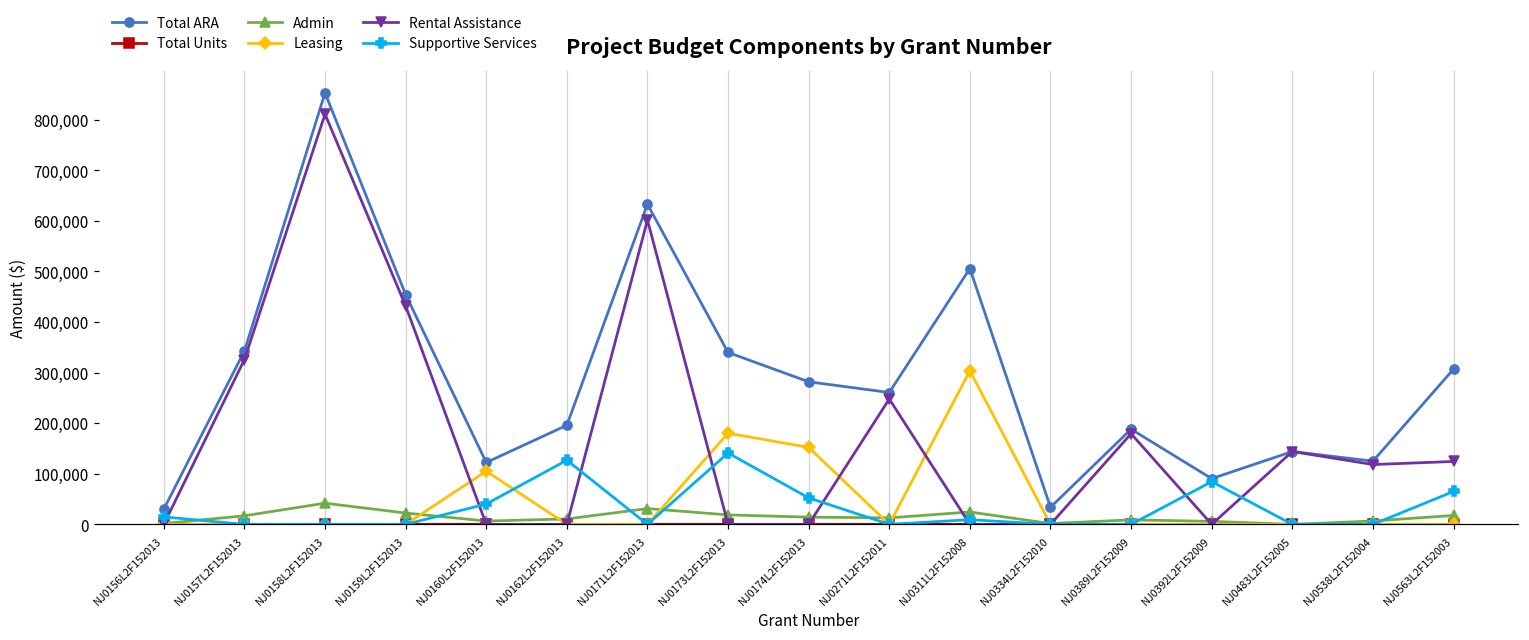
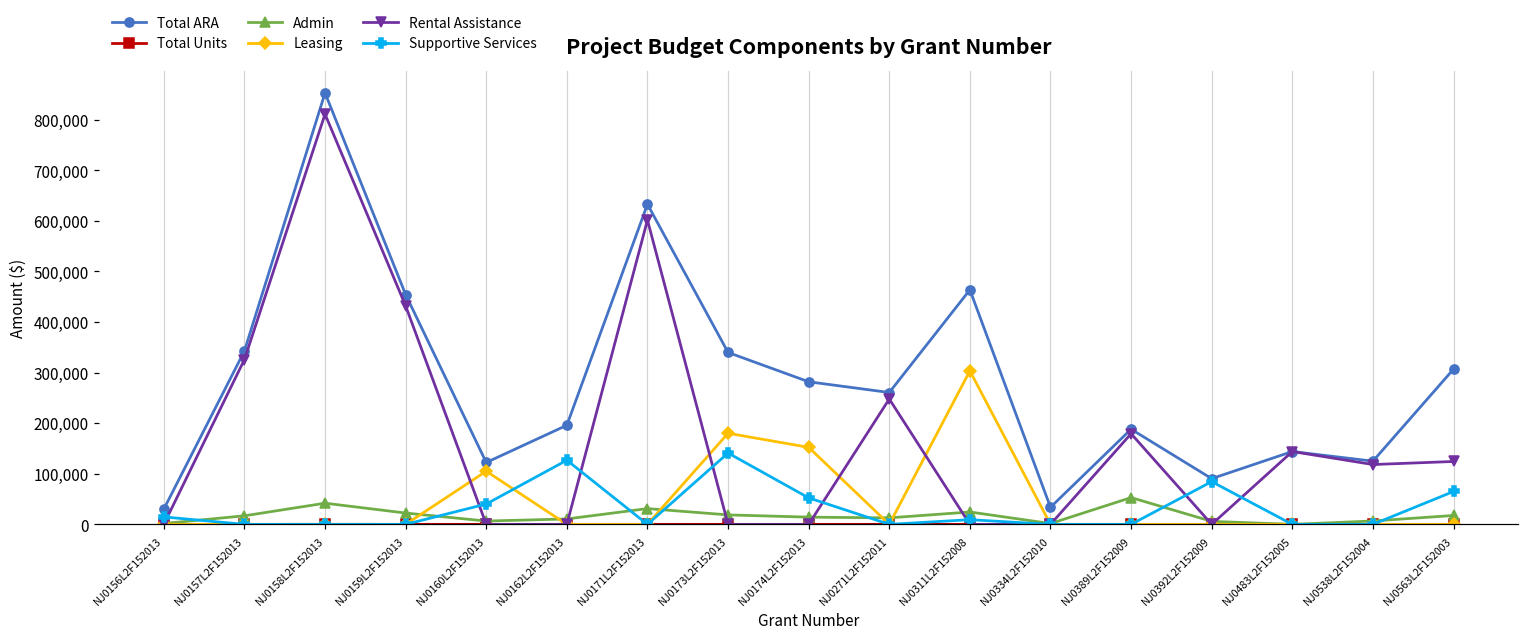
  {
    "Total ARA": {
      "NJ0156L2F152013": "30,000",
      "NJ0157L2F152013": "340,000",
      "NJ0158L2F152013": "850,000",
      "NJ0159L2F152013": "450,000",
      "NJ0160L2F152013": "120,000",
      "NJ0162L2F152013": "200,000",
      "NJ0171L2F152013": "630,000",
      "NJ0173L2F152013": "340,000",
      "NJ0174L2F152013": "280,000",
      "NJ0271L2F152011": "260,000",
-     "NJ0311L2F152008": "510,000",
+     "NJ0311L2F152008": "460,000",
      "NJ0334L2F152010": "30,000",
      "NJ0389L2F152009": "190,000",
      "NJ0392L2F152009": "90,000",
      "NJ0538L2F152004": "120,000",
      "NJ0563L2F152003": "310,000"
    },
    "Admin": {
      "NJ0157L2F152013": "20,000",
      "NJ0158L2F152013": "40,000",
      "NJ0159L2F152013": "20,000",
      "NJ0160L2F152013": "10,000",
      "NJ0162L2F152013": "10,000",
      "NJ0171L2F152013": "30,000",
      "NJ0173L2F152013": "20,000",
      "NJ0174L2F152013": "10,000",
      "NJ0271L2F152011": "10,000",
      "NJ0311L2F152008": "20,000",
-     "NJ0389L2F152009": "10,000",
+     "NJ0389L2F152009": "50,000",
      "NJ0392L2F152009": "10,000",
      "NJ0538L2F152004": "10,000",
      "NJ0563L2F152003": "20,000"
    },
    "Leasing": {
      "NJ0160L2F152013": "110,000",
      "NJ0173L2F152013": "180,000",
      "NJ0174L2F152013": "150,000",
      "NJ0311L2F152008": "300,000"
    },
    "Rental Assistance": {
      "NJ0157L2F152013": "330,000",
      "NJ0158L2F152013": "810,000",
      "NJ0159L2F152013": "430,000",
      "NJ0171L2F152013": "600,000",
      "NJ0271L2F152011": "250,000",
      "NJ0389L2F152009": "180,000",
      "NJ0538L2F152004": "120,000",
      "NJ0563L2F152003": "120,000"
    },
    "Supportive Services": {
      "NJ0156L2F152013": "10,000",
      "NJ0160L2F152013": "40,000",
      "NJ0162L2F152013": "130,000",
      "NJ0173L2F152013": "140,000",
      "NJ0174L2F152013": "50,000",
      "NJ0311L2F152008": "10,000",
      "NJ0392L2F152009": "80,000",
      "NJ0563L2F152003": "70,000"
    }
  }
